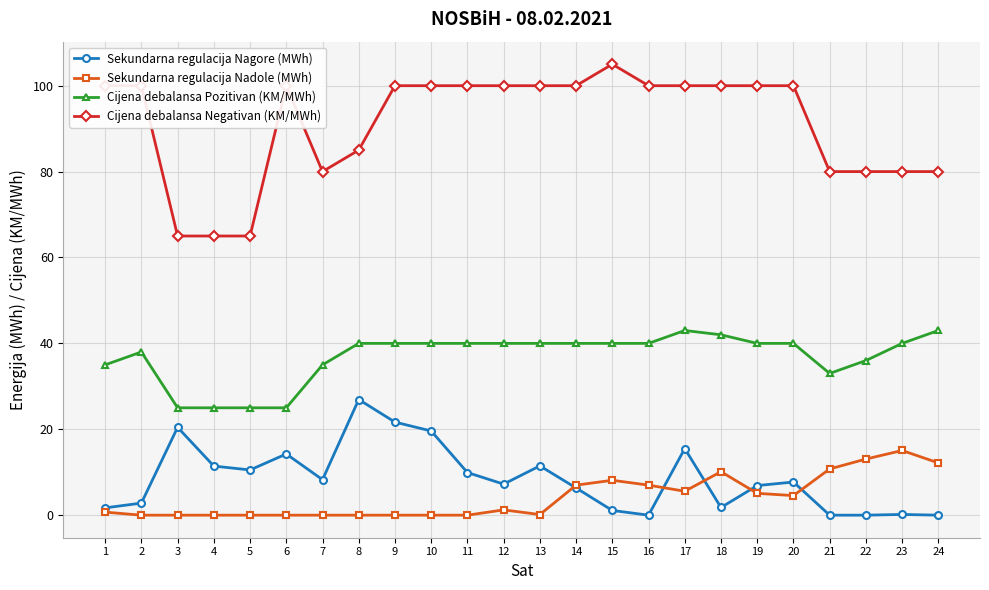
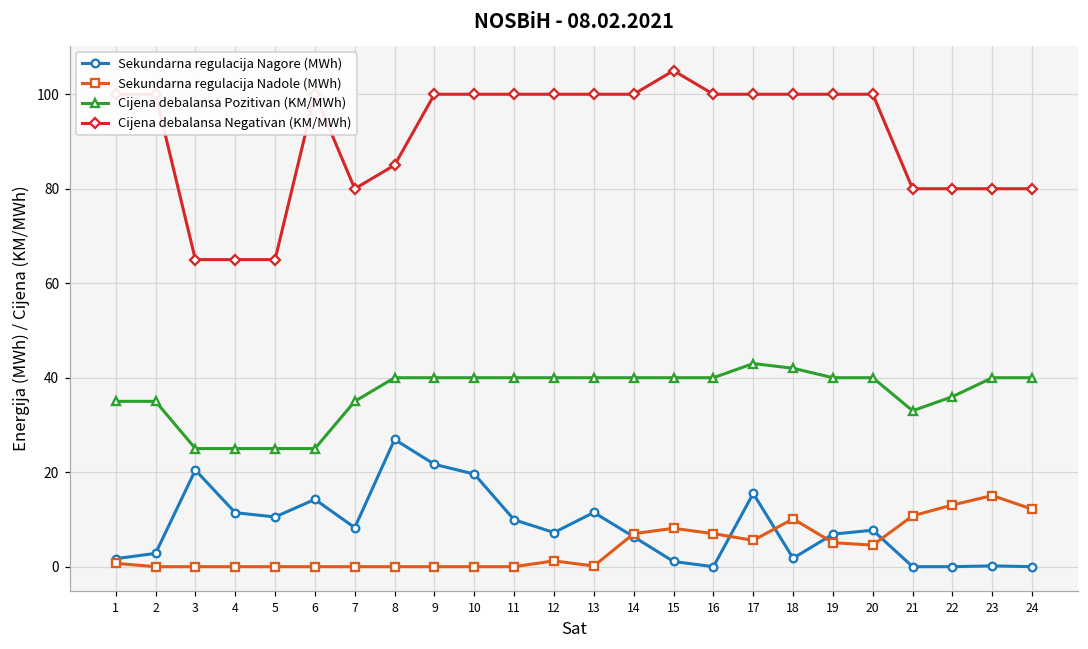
  {
    "Sekundarna regulacija Nagore (MWh)": {
      "1": 2,
      "2": 3,
      "3": 20,
      "4": 11,
      "5": 11,
      "6": 14,
      "7": 8,
      "8": 27,
      "9": 22,
      "10": 20,
      "11": 10,
      "12": 7,
      "13": 11,
      "14": 6,
      "15": 1,
      "16": 0,
      "17": 16,
      "18": 2,
      "19": 7,
      "20": 8,
      "21": 0,
      "22": 0,
      "23": 0,
      "24": 0
    },
    "Cijena debalansa Pozitivan (KM/MWh)": {
      "1": 35,
-     "2": 38,
+     "2": 35,
      "3": 25,
      "4": 25,
      "5": 25,
      "6": 25,
      "7": 35,
      "8": 40,
      "9": 40,
      "10": 40,
      "11": 40,
      "12": 40,
      "13": 40,
      "14": 40,
      "15": 40,
      "16": 40,
      "17": 43,
      "18": 42,
      "19": 40,
      "20": 40,
      "21": 33,
      "22": 36,
      "23": 40,
-     "24": 43
+     "24": 40
    }
  }
